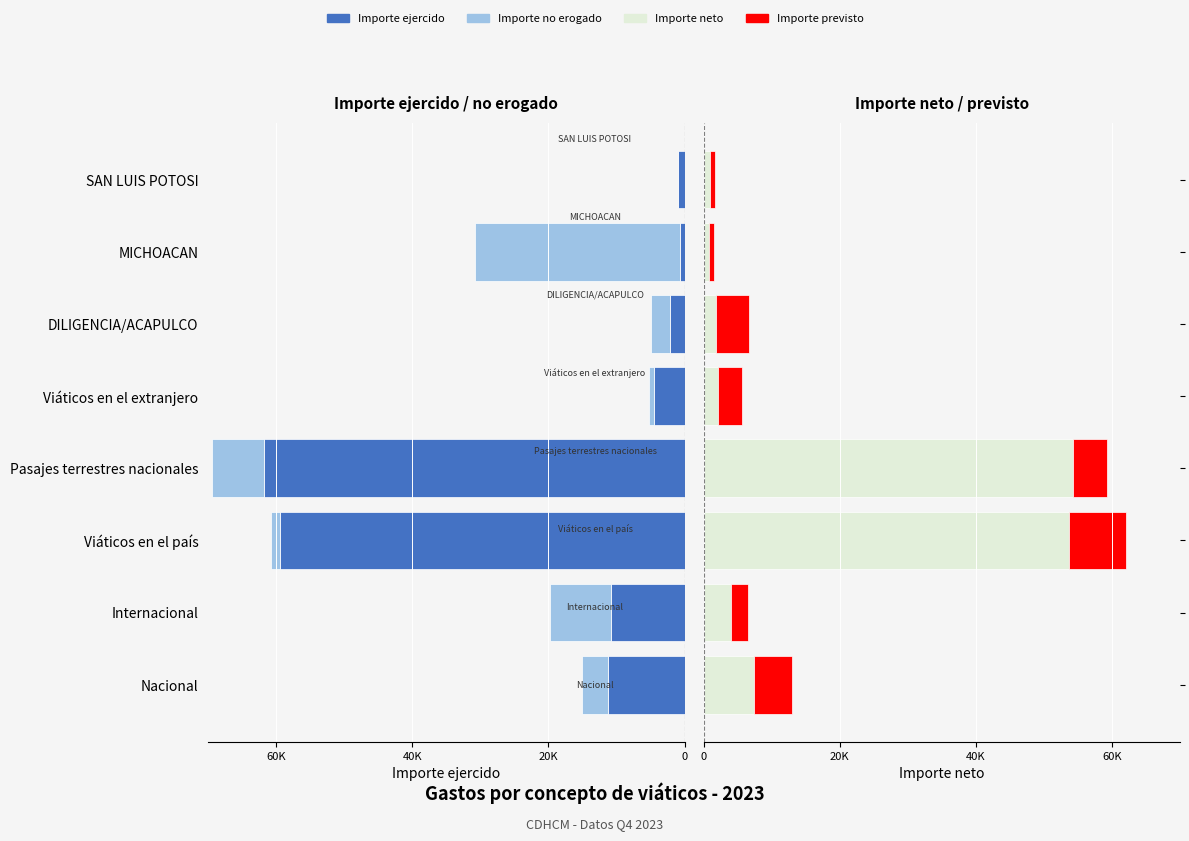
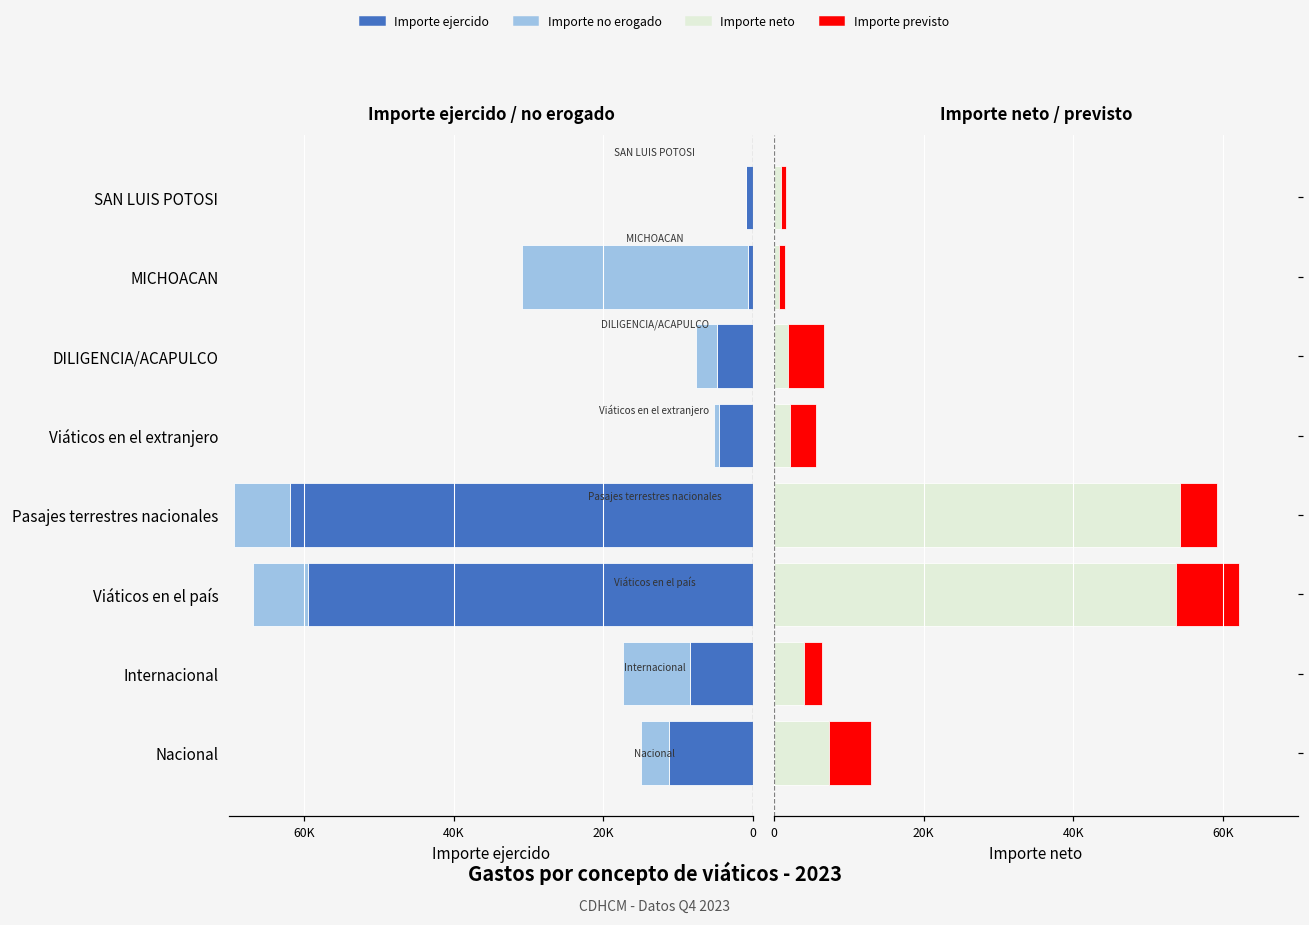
  {
    "Importe ejercido / no erogado": {
      "Importe ejercido": {
        "SAN LUIS POTOSI": 1000,
        "MICHOACAN": 1000,
-       "DILIGENCIA/ACAPULCO": 2000,
+       "DILIGENCIA/ACAPULCO": 5000,
        "Viáticos en el extranjero": 5000,
        "Pasajes terrestres nacionales": 62000,
        "Viáticos en el país": 59000,
-       "Internacional": 11000,
+       "Internacional": 8000,
        "Nacional": 11000
      },
      "Importe no erogado": {
        "SAN LUIS POTOSI": 0,
        "MICHOACAN": 30000,
        "DILIGENCIA/ACAPULCO": 3000,
        "Viáticos en el extranjero": 1000,
        "Pasajes terrestres nacionales": 8000,
-       "Viáticos en el país": 1000,
+       "Viáticos en el país": 7000,
        "Internacional": 9000,
        "Nacional": 4000
      }
    }
  }
